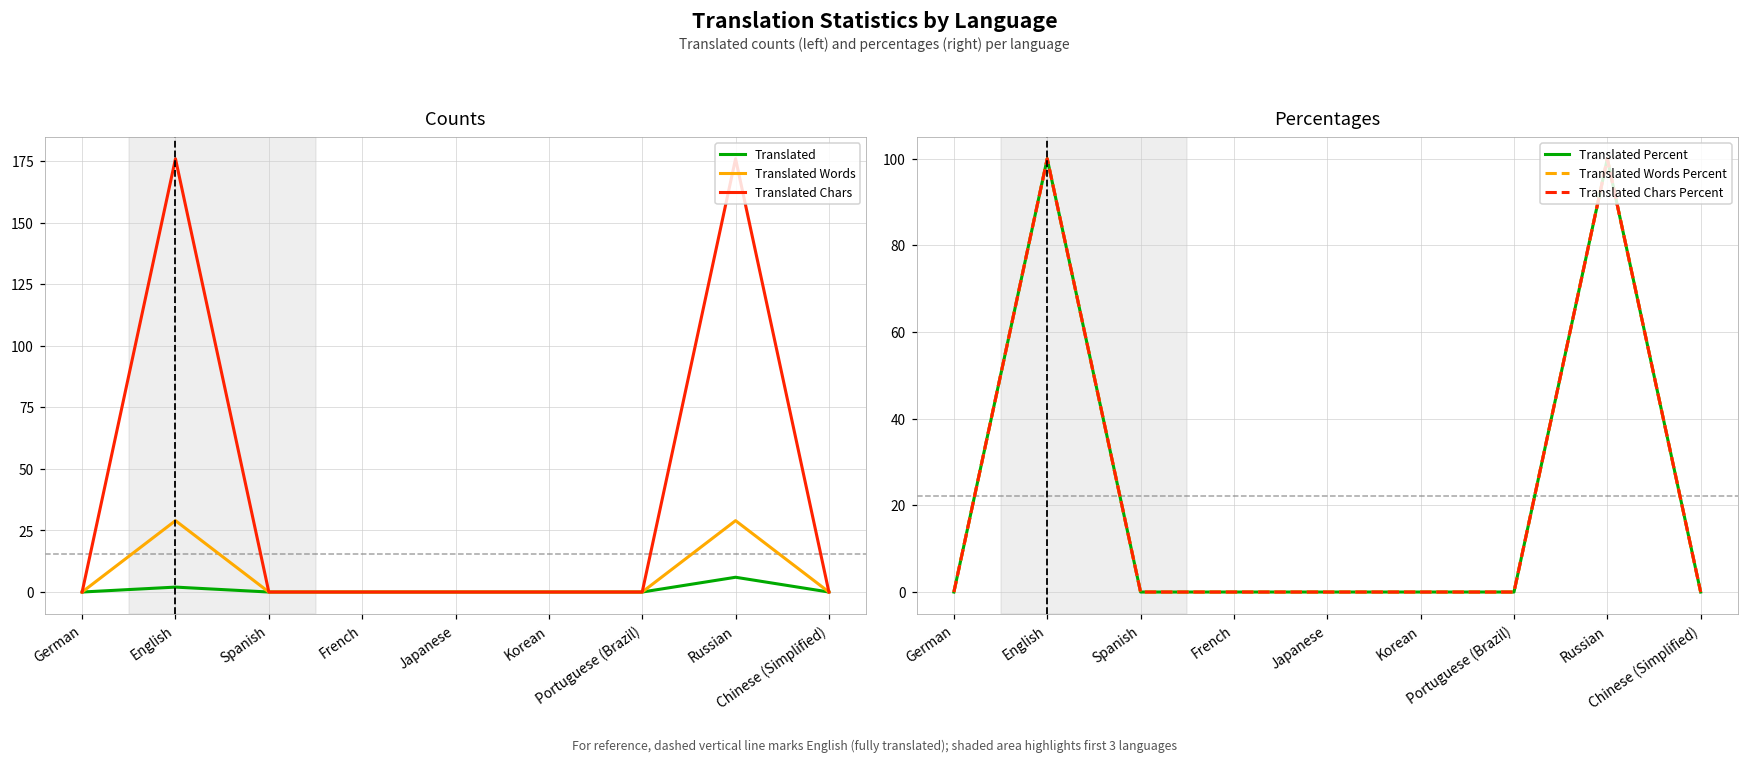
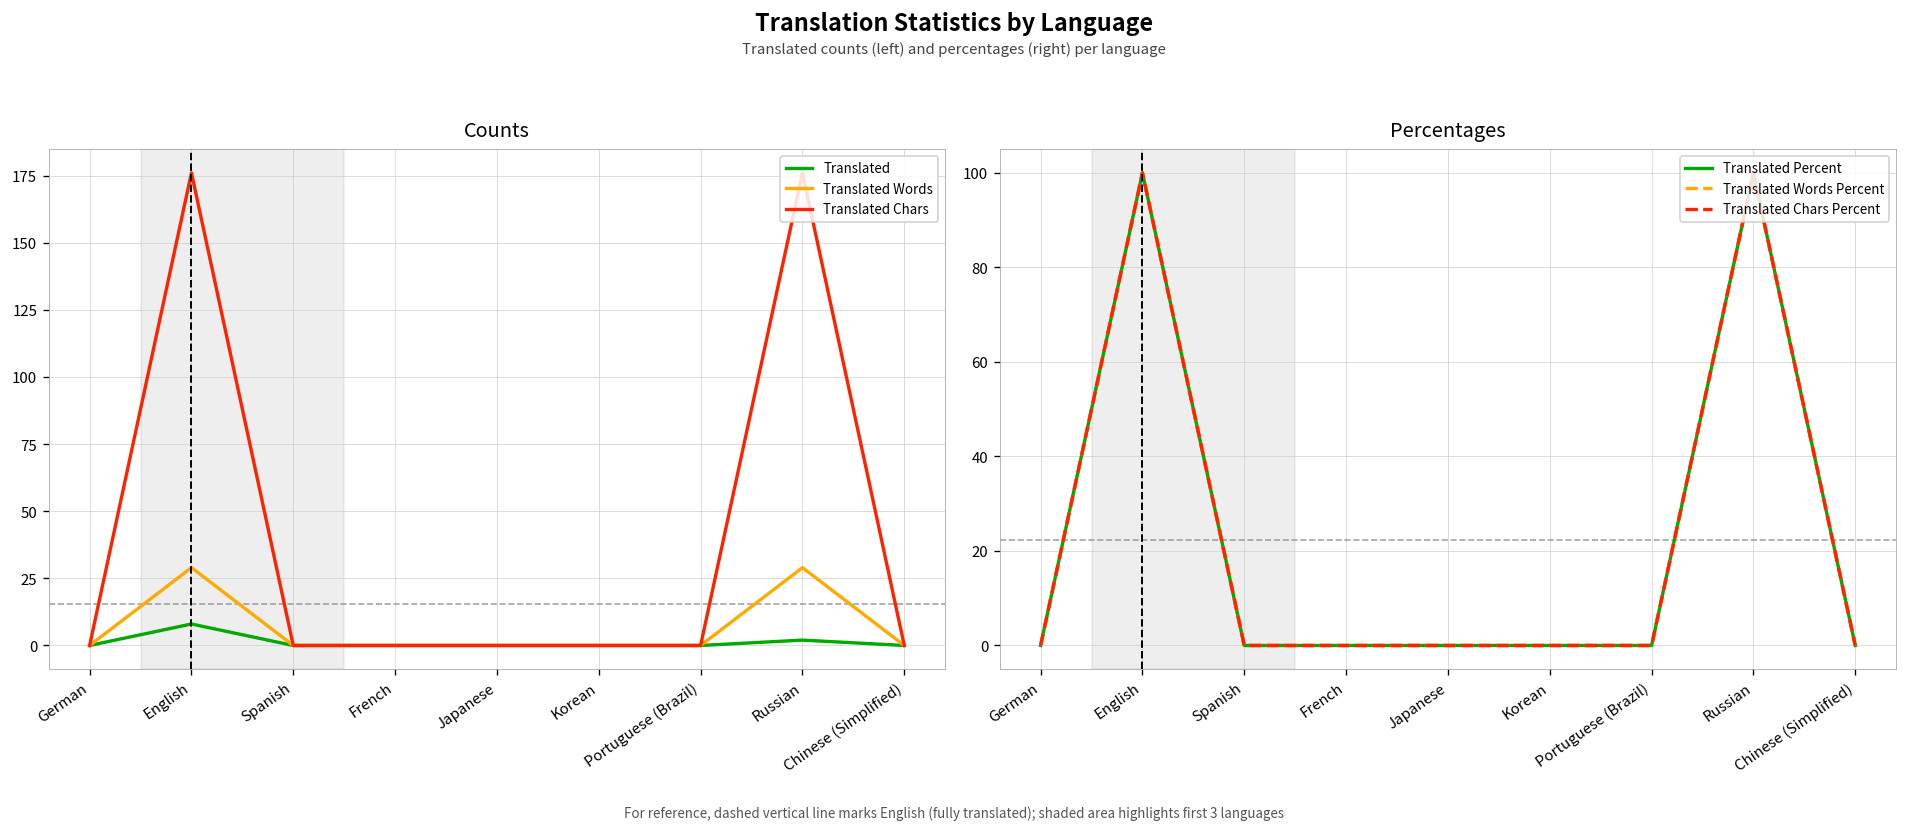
  {
    "Counts": {
      "Translated": {
-       "English": 2,
-       "Russian": 6
+       "English": 8,
+       "Russian": 2
      },
      "Translated Words": {
        "English": 29,
        "Russian": 29
      },
      "Translated Chars": {
        "English": 176
      }
    },
    "Percentages": {
      "German": 0,
      "English": 100,
      "Spanish": 0,
      "French": 0,
      "Japanese": 0,
      "Korean": 0,
      "Portuguese (Brazil)": 0,
      "Chinese (Simplified)": 0
    }
  }
